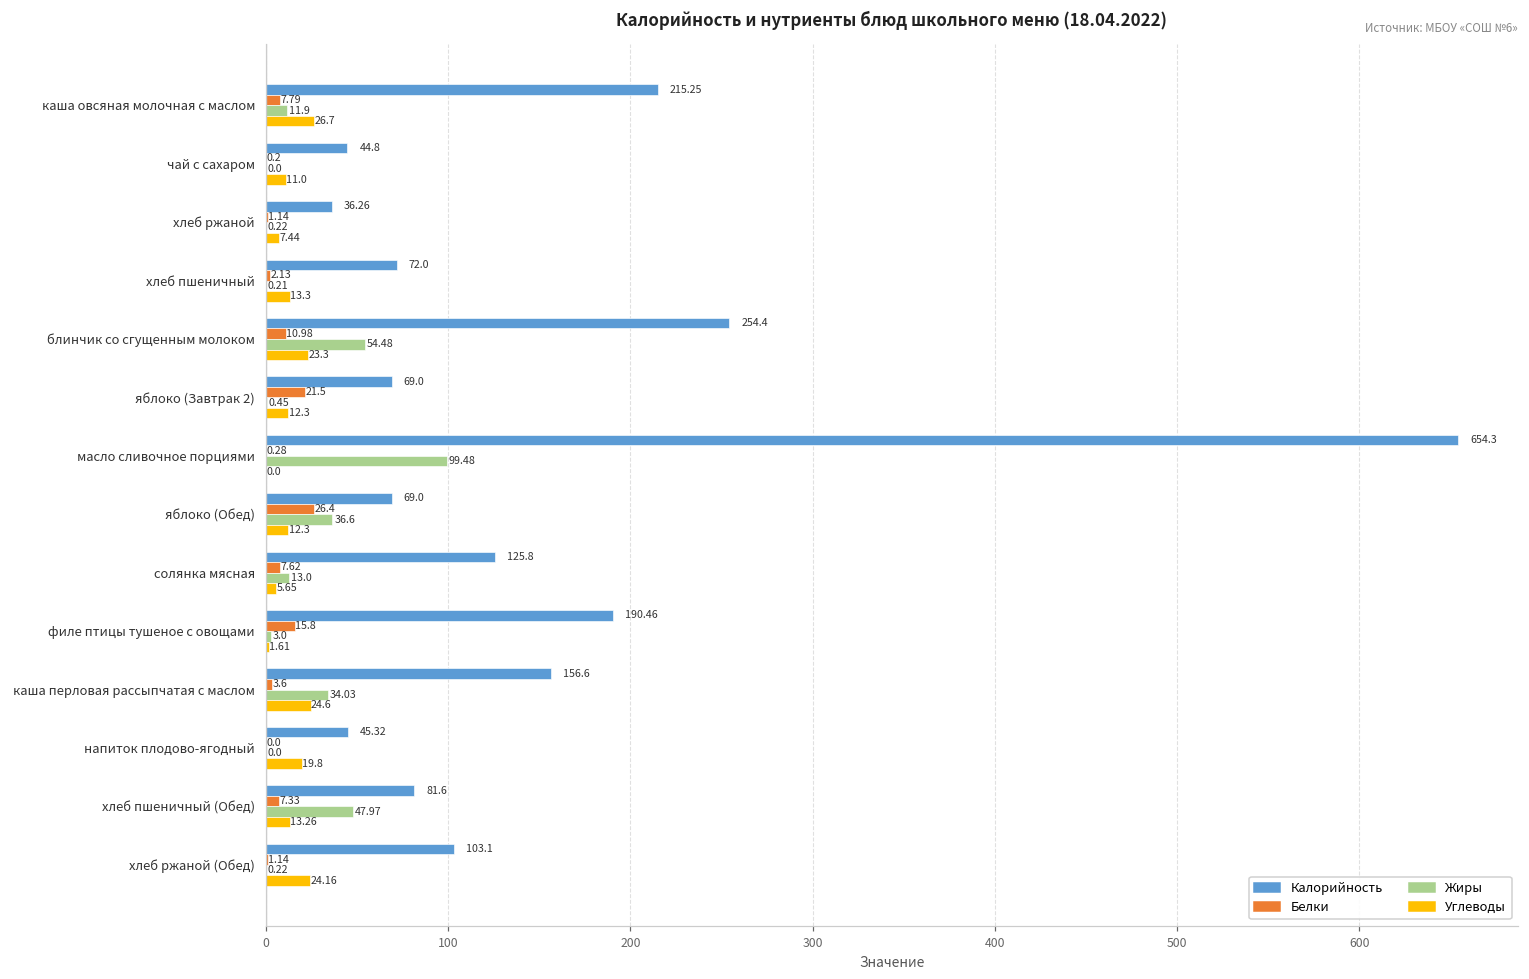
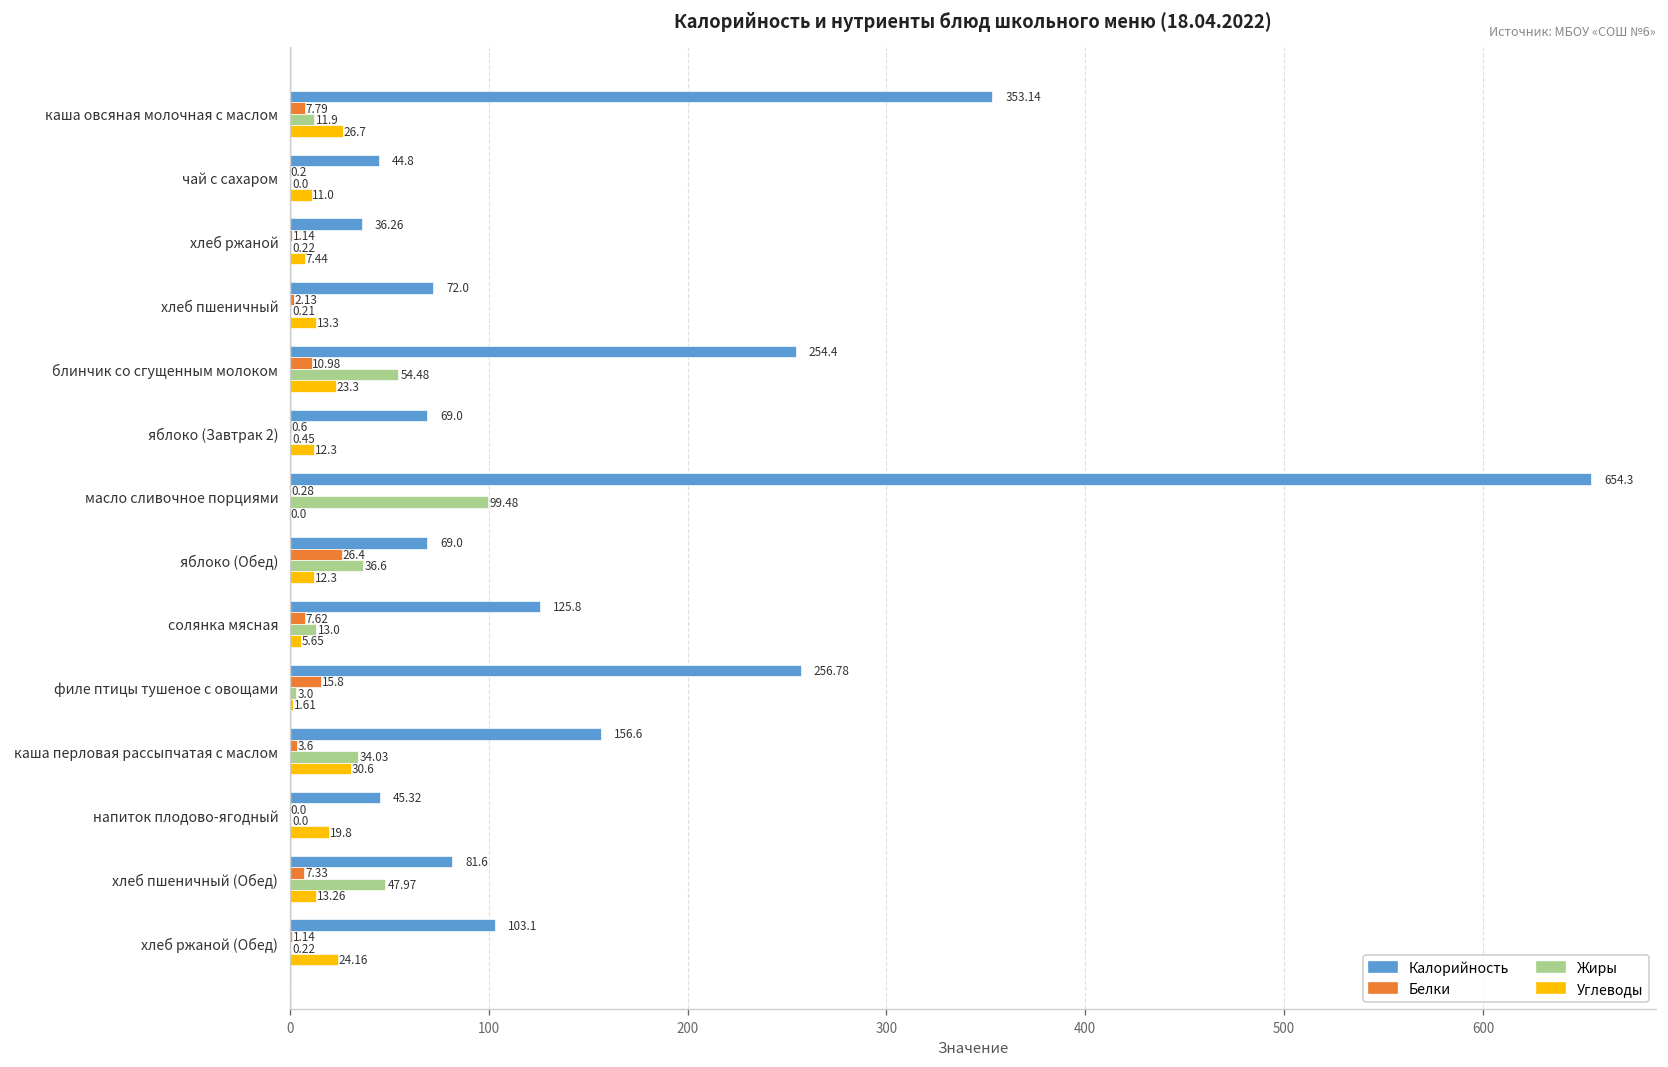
  {
    "Калорийность": {
-     "каша овсяная молочная с маслом": 215.25,
+     "каша овсяная молочная с маслом": 353.14,
      "чай с сахаром": 44.8,
      "хлеб ржаной": 36.26,
      "хлеб пшеничный": 72.0,
      "блинчик со сгущенным молоком": 254.4,
      "яблоко (Завтрак 2)": 69.0,
      "масло сливочное порциями": 654.3,
      "яблоко (Обед)": 69.0,
      "солянка мясная": 125.8,
-     "филе птицы тушеное с овощами": 190.46,
+     "филе птицы тушеное с овощами": 256.78,
      "каша перловая рассыпчатая с маслом": 156.6,
      "напиток плодово-ягодный": 45.32,
      "хлеб пшеничный (Обед)": 81.6,
      "хлеб ржаной (Обед)": 103.1
    },
    "Белки": {
      "каша овсяная молочная с маслом": 7.79,
      "чай с сахаром": 0.2,
      "хлеб ржаной": 1.14,
      "хлеб пшеничный": 2.13,
      "блинчик со сгущенным молоком": 10.98,
-     "яблоко (Завтрак 2)": 21.5,
+     "яблоко (Завтрак 2)": 0.6,
      "масло сливочное порциями": 0.28,
      "яблоко (Обед)": 26.4,
      "солянка мясная": 7.62,
      "филе птицы тушеное с овощами": 15.8,
      "каша перловая рассыпчатая с маслом": 3.6,
      "напиток плодово-ягодный": 0.0,
      "хлеб пшеничный (Обед)": 7.33,
      "хлеб ржаной (Обед)": 1.14
    },
    "Жиры": {
      "каша овсяная молочная с маслом": 11.9,
      "чай с сахаром": 0.0,
      "хлеб ржаной": 0.22,
      "хлеб пшеничный": 0.21,
      "блинчик со сгущенным молоком": 54.48,
      "яблоко (Завтрак 2)": 0.45,
      "масло сливочное порциями": 99.48,
      "яблоко (Обед)": 36.6,
      "солянка мясная": 13.0,
      "филе птицы тушеное с овощами": 3.0,
      "каша перловая рассыпчатая с маслом": 34.03,
      "напиток плодово-ягодный": 0.0,
      "хлеб пшеничный (Обед)": 47.97,
      "хлеб ржаной (Обед)": 0.22
    },
    "Углеводы": {
      "каша овсяная молочная с маслом": 26.7,
      "чай с сахаром": 11.0,
      "хлеб ржаной": 7.44,
      "хлеб пшеничный": 13.3,
      "блинчик со сгущенным молоком": 23.3,
      "яблоко (Завтрак 2)": 12.3,
      "масло сливочное порциями": 0.0,
      "яблоко (Обед)": 12.3,
      "солянка мясная": 5.65,
      "филе птицы тушеное с овощами": 1.61,
-     "каша перловая рассыпчатая с маслом": 24.6,
+     "каша перловая рассыпчатая с маслом": 30.6,
      "напиток плодово-ягодный": 19.8,
      "хлеб пшеничный (Обед)": 13.26,
      "хлеб ржаной (Обед)": 24.16
    }
  }
